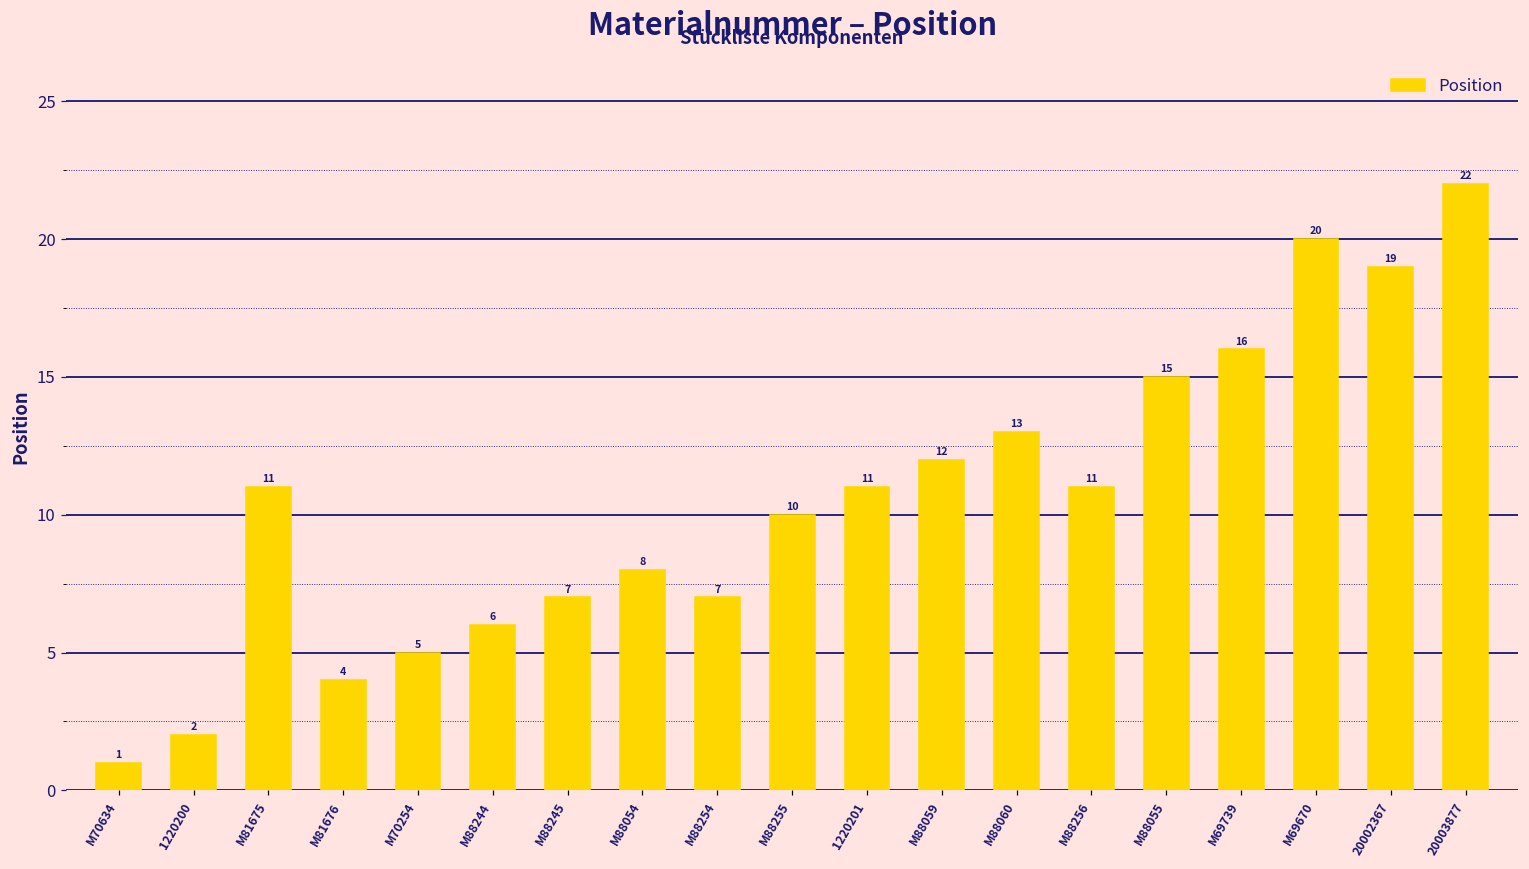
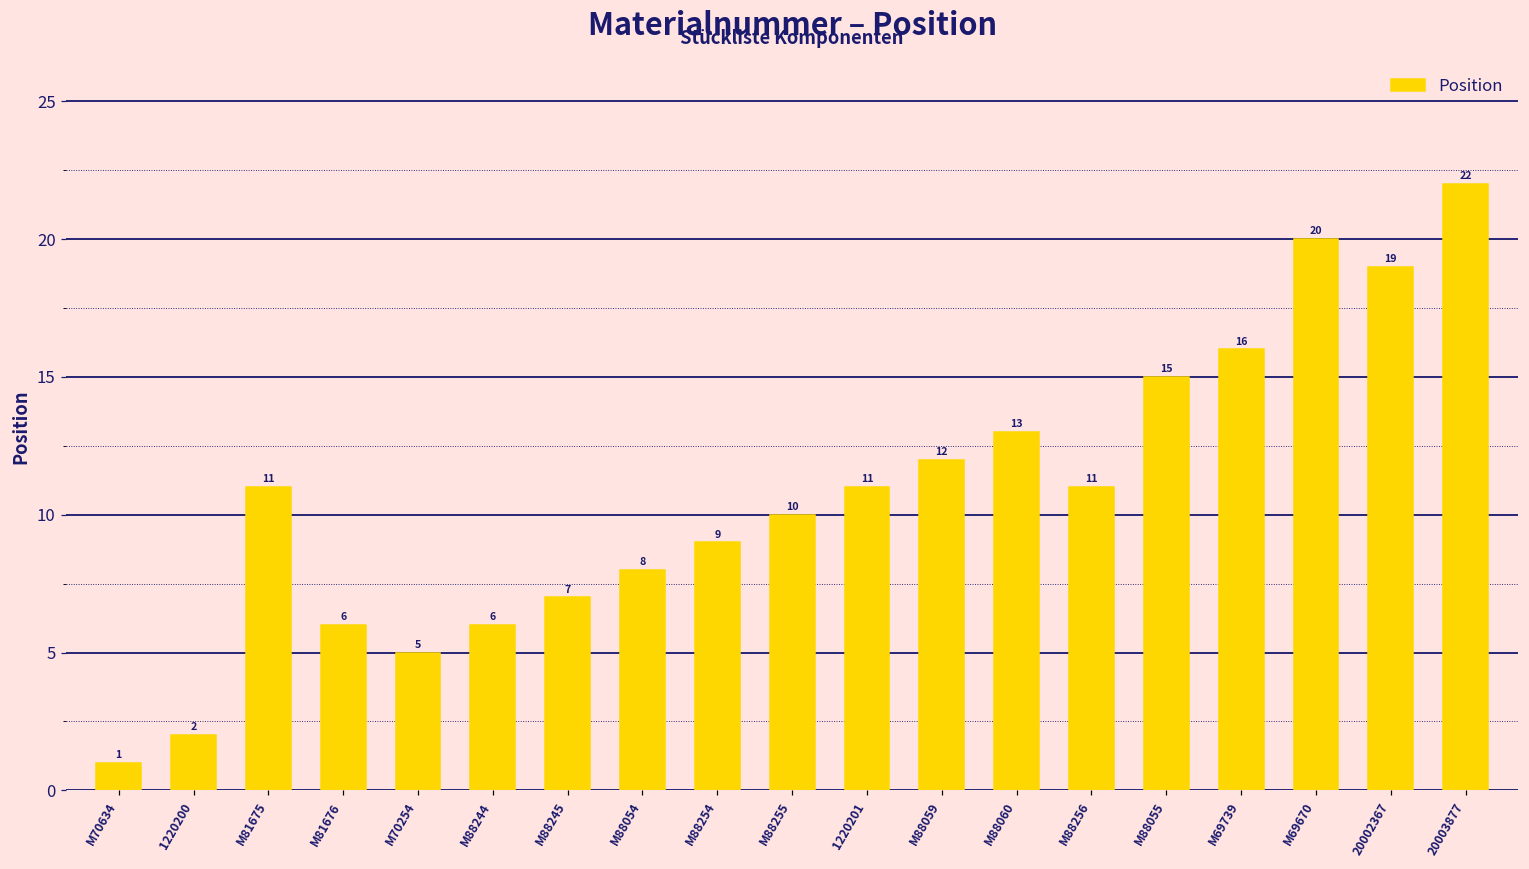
  {
    "M70634": 1,
    "1220200": 2,
    "M81675": 11,
-   "M81676": 4,
+   "M81676": 6,
    "M70254": 5,
    "M88244": 6,
    "M88245": 7,
    "M88054": 8,
-   "M88254": 7,
+   "M88254": 9,
    "M88255": 10,
    "1220201": 11,
    "M88059": 12,
    "M88060": 13,
    "M88256": 11,
    "M88055": 15,
    "M69739": 16,
    "M69670": 20,
    "20002367": 19,
    "20003877": 22
  }
